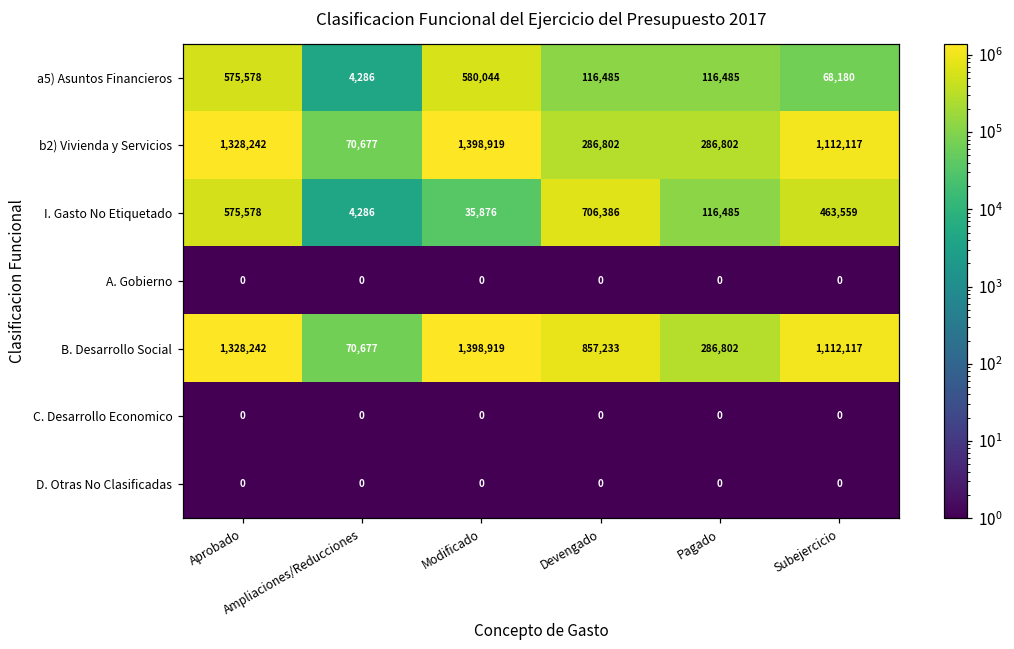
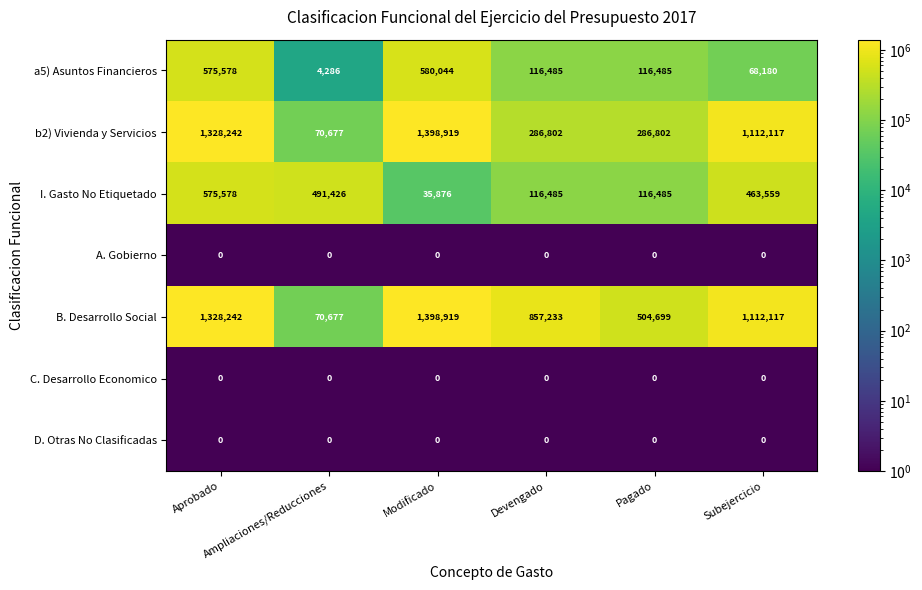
  {
    "a5) Asuntos Financieros": {
      "Aprobado": "575,578",
      "Ampliaciones/Reducciones": "4,286",
      "Modificado": "580,044",
      "Devengado": "116,485",
      "Pagado": "116,485",
      "Subejercicio": "68,180"
    },
    "b2) Vivienda y Servicios": {
      "Aprobado": "1,328,242",
      "Ampliaciones/Reducciones": "70,677",
      "Modificado": "1,398,919",
      "Devengado": "286,802",
      "Pagado": "286,802",
      "Subejercicio": "1,112,117"
    },
    "I. Gasto No Etiquetado": {
      "Aprobado": "575,578",
-     "Ampliaciones/Reducciones": "4,286",
+     "Ampliaciones/Reducciones": "491,426",
      "Modificado": "35,876",
-     "Devengado": "706,386",
+     "Devengado": "116,485",
      "Pagado": "116,485",
      "Subejercicio": "463,559"
    },
    "A. Gobierno": {
      "Aprobado": "0",
      "Ampliaciones/Reducciones": "0",
      "Modificado": "0",
      "Devengado": "0",
      "Pagado": "0",
      "Subejercicio": "0"
    },
    "B. Desarrollo Social": {
      "Aprobado": "1,328,242",
      "Ampliaciones/Reducciones": "70,677",
      "Modificado": "1,398,919",
      "Devengado": "857,233",
-     "Pagado": "286,802",
+     "Pagado": "504,699",
      "Subejercicio": "1,112,117"
    },
    "C. Desarrollo Economico": {
      "Aprobado": "0",
      "Ampliaciones/Reducciones": "0",
      "Modificado": "0",
      "Devengado": "0",
      "Pagado": "0",
      "Subejercicio": "0"
    },
    "D. Otras No Clasificadas": {
      "Aprobado": "0",
      "Ampliaciones/Reducciones": "0",
      "Modificado": "0",
      "Devengado": "0",
      "Pagado": "0",
      "Subejercicio": "0"
    }
  }
